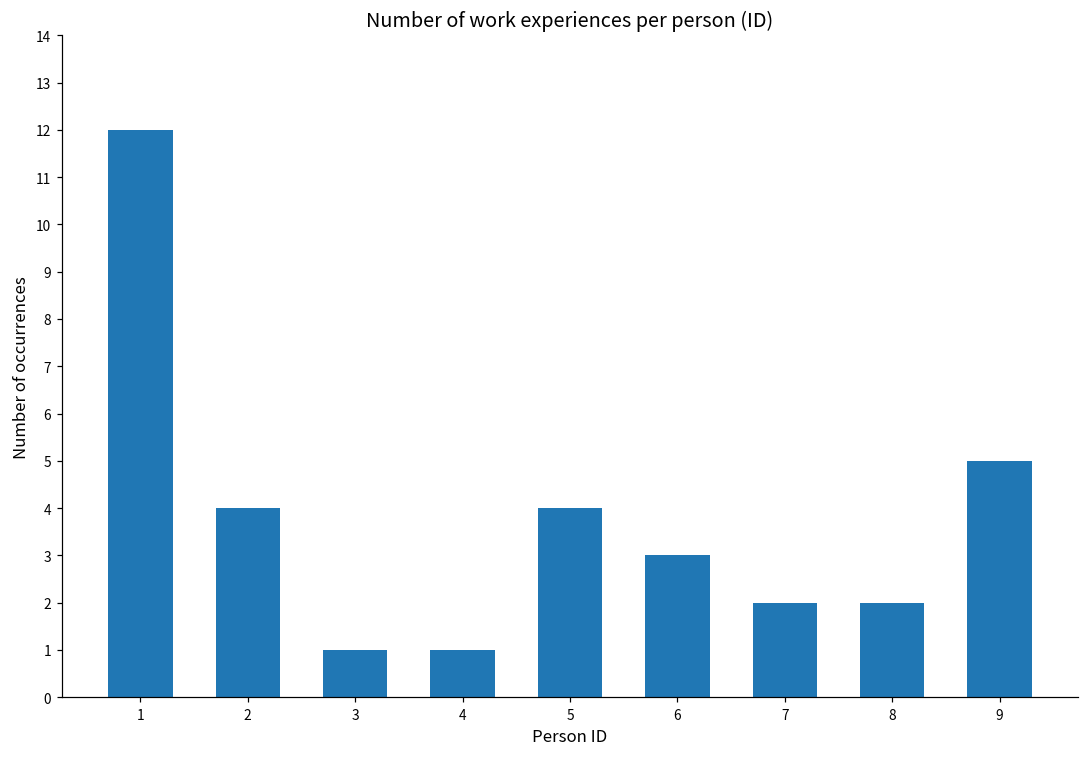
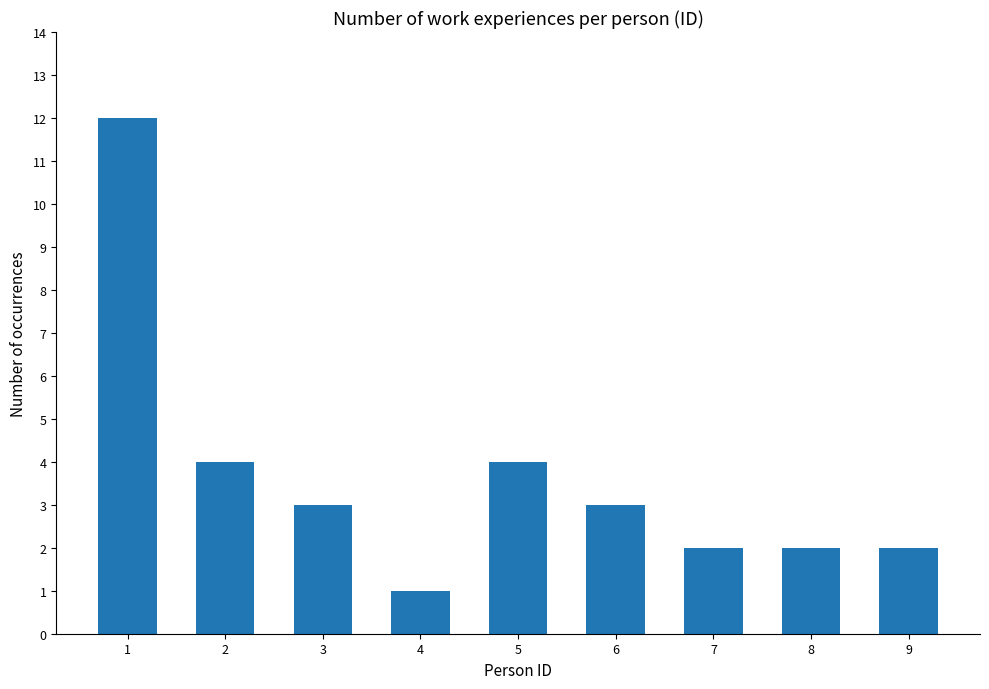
  {
    "1": 12,
    "2": 4,
-   "3": 1,
+   "3": 3,
    "4": 1,
    "5": 4,
    "6": 3,
    "7": 2,
    "8": 2,
-   "9": 5
+   "9": 2
  }
